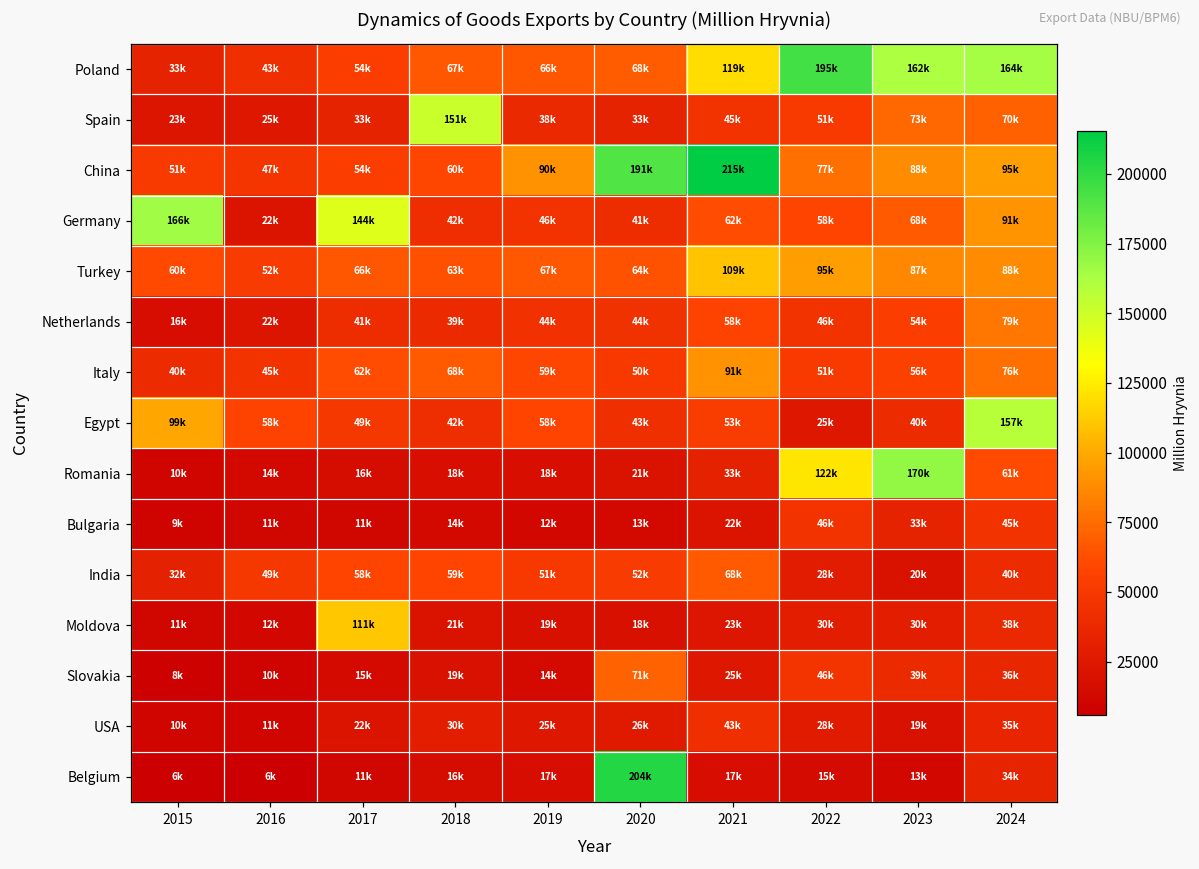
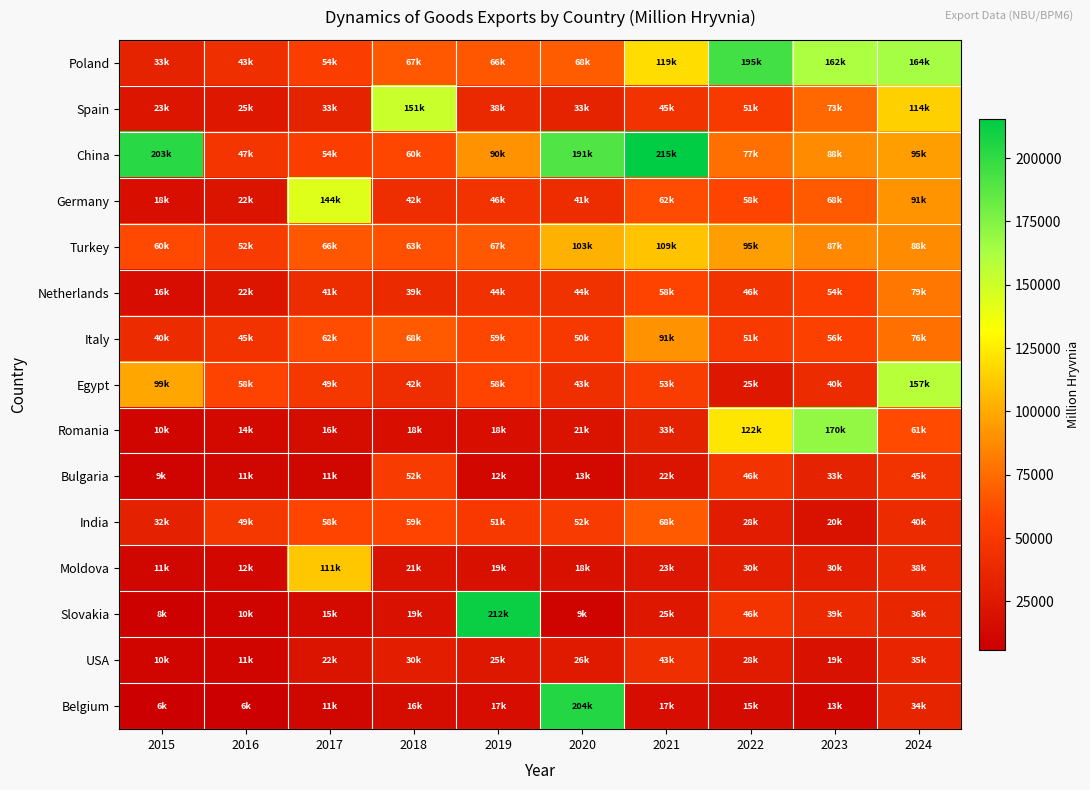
  {
    "Poland": {
      "2015": "33k",
      "2016": "43k",
      "2017": "54k",
      "2018": "67k",
      "2019": "66k",
      "2020": "68k",
      "2021": "119k",
      "2022": "195k",
      "2023": "162k",
      "2024": "164k"
    },
    "Spain": {
      "2015": "23k",
      "2016": "25k",
      "2017": "33k",
      "2018": "151k",
      "2019": "38k",
      "2020": "33k",
      "2021": "45k",
      "2022": "51k",
      "2023": "73k",
-     "2024": "70k"
+     "2024": "114k"
    },
    "China": {
-     "2015": "51k",
+     "2015": "203k",
      "2016": "47k",
      "2017": "54k",
      "2018": "60k",
      "2019": "90k",
      "2020": "191k",
      "2021": "215k",
      "2022": "77k",
      "2023": "88k",
      "2024": "95k"
    },
    "Germany": {
-     "2015": "166k",
+     "2015": "18k",
      "2016": "22k",
      "2017": "144k",
      "2018": "42k",
      "2019": "46k",
      "2020": "41k",
      "2021": "62k",
      "2022": "58k",
      "2023": "68k",
      "2024": "91k"
    },
    "Turkey": {
      "2015": "60k",
      "2016": "52k",
      "2017": "66k",
      "2018": "63k",
      "2019": "67k",
-     "2020": "64k",
+     "2020": "103k",
      "2021": "109k",
      "2022": "95k",
      "2023": "87k",
      "2024": "88k"
    },
    "Netherlands": {
      "2015": "16k",
      "2016": "22k",
      "2017": "41k",
      "2018": "39k",
      "2019": "44k",
      "2020": "44k",
      "2021": "58k",
      "2022": "46k",
      "2023": "54k",
      "2024": "79k"
    },
    "Italy": {
      "2015": "40k",
      "2016": "45k",
      "2017": "62k",
      "2018": "68k",
      "2019": "59k",
      "2020": "50k",
      "2021": "91k",
      "2022": "51k",
      "2023": "56k",
      "2024": "76k"
    },
    "Egypt": {
      "2015": "99k",
      "2016": "58k",
      "2017": "49k",
      "2018": "42k",
      "2019": "58k",
      "2020": "43k",
      "2021": "53k",
      "2022": "25k",
      "2023": "40k",
      "2024": "157k"
    },
    "Romania": {
      "2015": "10k",
      "2016": "14k",
      "2017": "16k",
      "2018": "18k",
      "2019": "18k",
      "2020": "21k",
      "2021": "33k",
      "2022": "122k",
      "2023": "170k",
      "2024": "61k"
    },
    "Bulgaria": {
      "2015": "9k",
      "2016": "11k",
      "2017": "11k",
-     "2018": "14k",
+     "2018": "52k",
      "2019": "12k",
      "2020": "13k",
      "2021": "22k",
      "2022": "46k",
      "2023": "33k",
      "2024": "45k"
    },
    "India": {
      "2015": "32k",
      "2016": "49k",
      "2017": "58k",
      "2018": "59k",
      "2019": "51k",
      "2020": "52k",
      "2021": "68k",
      "2022": "28k",
      "2023": "20k",
      "2024": "40k"
    },
    "Moldova": {
      "2015": "11k",
      "2016": "12k",
      "2017": "111k",
      "2018": "21k",
      "2019": "19k",
      "2020": "18k",
      "2021": "23k",
      "2022": "30k",
      "2023": "30k",
      "2024": "38k"
    },
    "Slovakia": {
      "2015": "8k",
      "2016": "10k",
      "2017": "15k",
      "2018": "19k",
-     "2019": "14k",
-     "2020": "71k",
+     "2019": "212k",
+     "2020": "9k",
      "2021": "25k",
      "2022": "46k",
      "2023": "39k",
      "2024": "36k"
    },
    "USA": {
      "2015": "10k",
      "2016": "11k",
      "2017": "22k",
      "2018": "30k",
      "2019": "25k",
      "2020": "26k",
      "2021": "43k",
      "2022": "28k",
      "2023": "19k",
      "2024": "35k"
    },
    "Belgium": {
      "2015": "6k",
      "2016": "6k",
      "2017": "11k",
      "2018": "16k",
      "2019": "17k",
      "2020": "204k",
      "2021": "17k",
      "2022": "15k",
      "2023": "13k",
      "2024": "34k"
    }
  }
